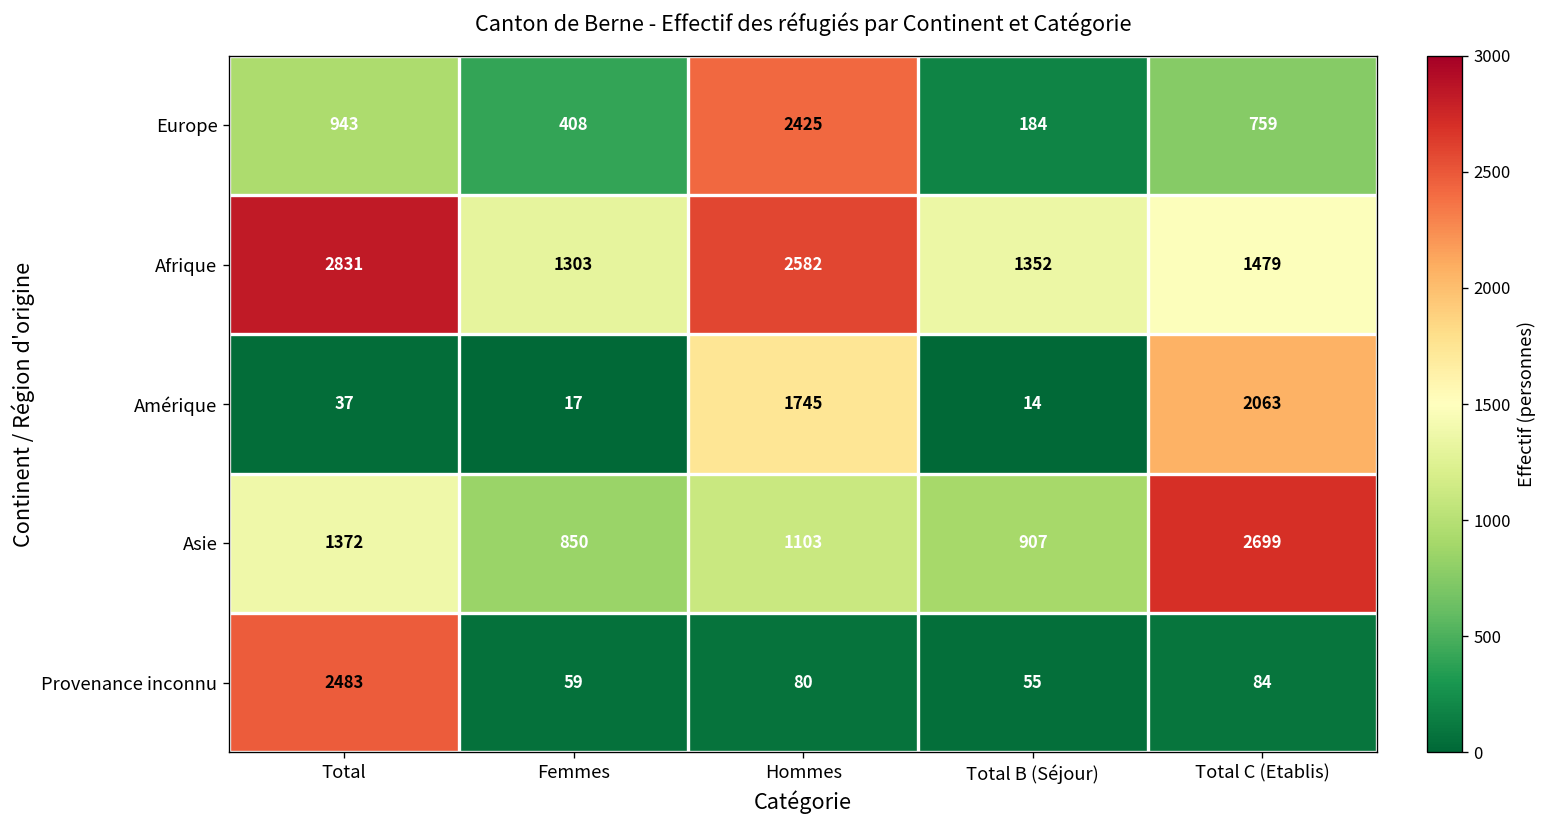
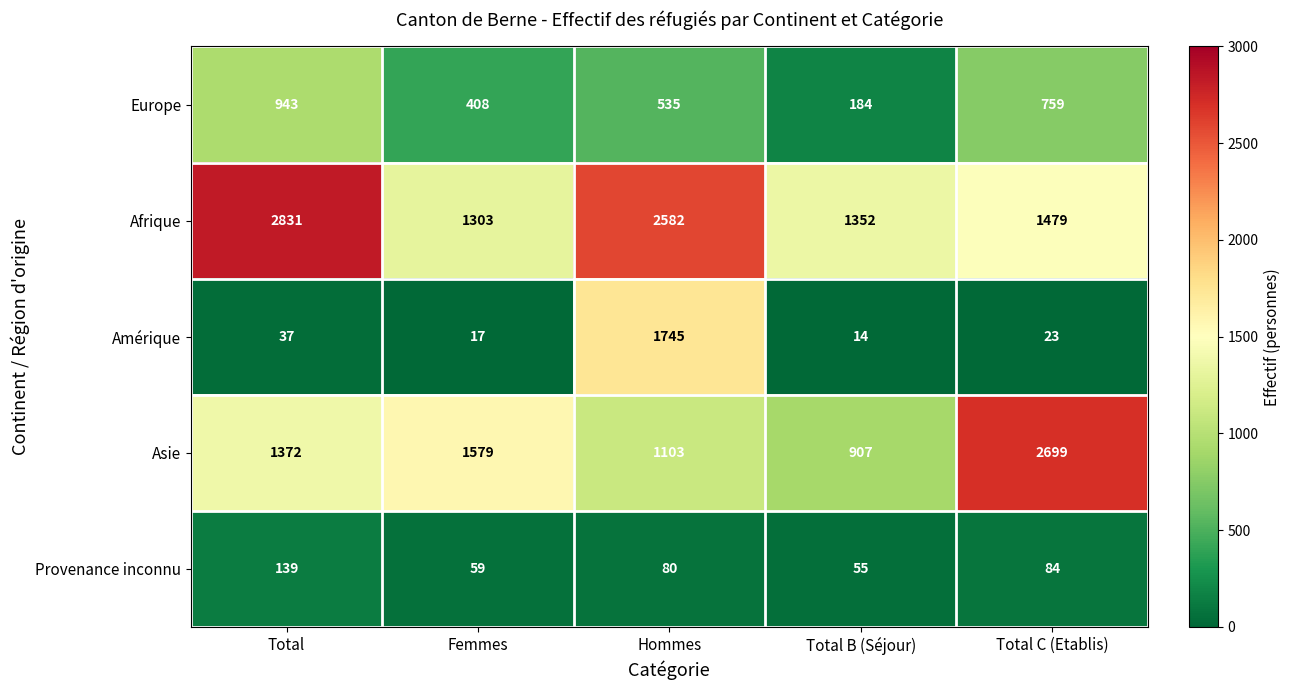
  {
    "Europe": {
      "Total": 943,
      "Femmes": 408,
-     "Hommes": 2425,
+     "Hommes": 535,
      "Total B (Séjour)": 184,
      "Total C (Etablis)": 759
    },
    "Afrique": {
      "Total": 2831,
      "Femmes": 1303,
      "Hommes": 2582,
      "Total B (Séjour)": 1352,
      "Total C (Etablis)": 1479
    },
    "Amérique": {
      "Total": 37,
      "Femmes": 17,
      "Hommes": 1745,
      "Total B (Séjour)": 14,
-     "Total C (Etablis)": 2063
+     "Total C (Etablis)": 23
    },
    "Asie": {
      "Total": 1372,
-     "Femmes": 850,
+     "Femmes": 1579,
      "Hommes": 1103,
      "Total B (Séjour)": 907,
      "Total C (Etablis)": 2699
    },
    "Provenance inconnu": {
-     "Total": 2483,
+     "Total": 139,
      "Femmes": 59,
      "Hommes": 80,
      "Total B (Séjour)": 55,
      "Total C (Etablis)": 84
    }
  }
